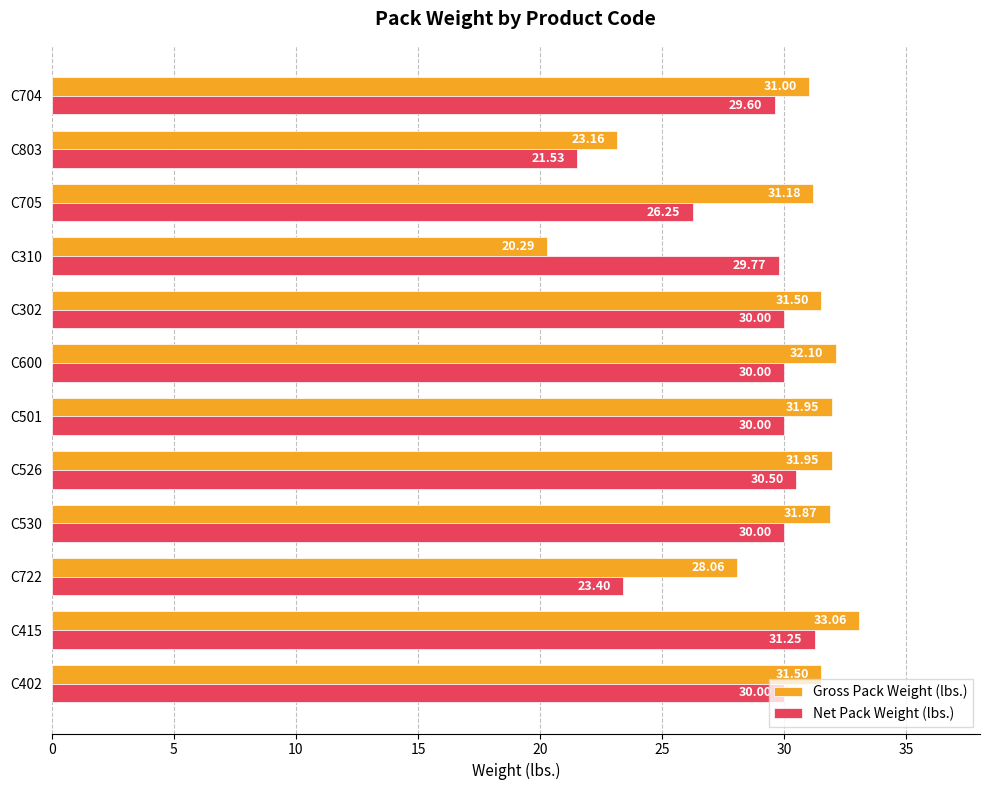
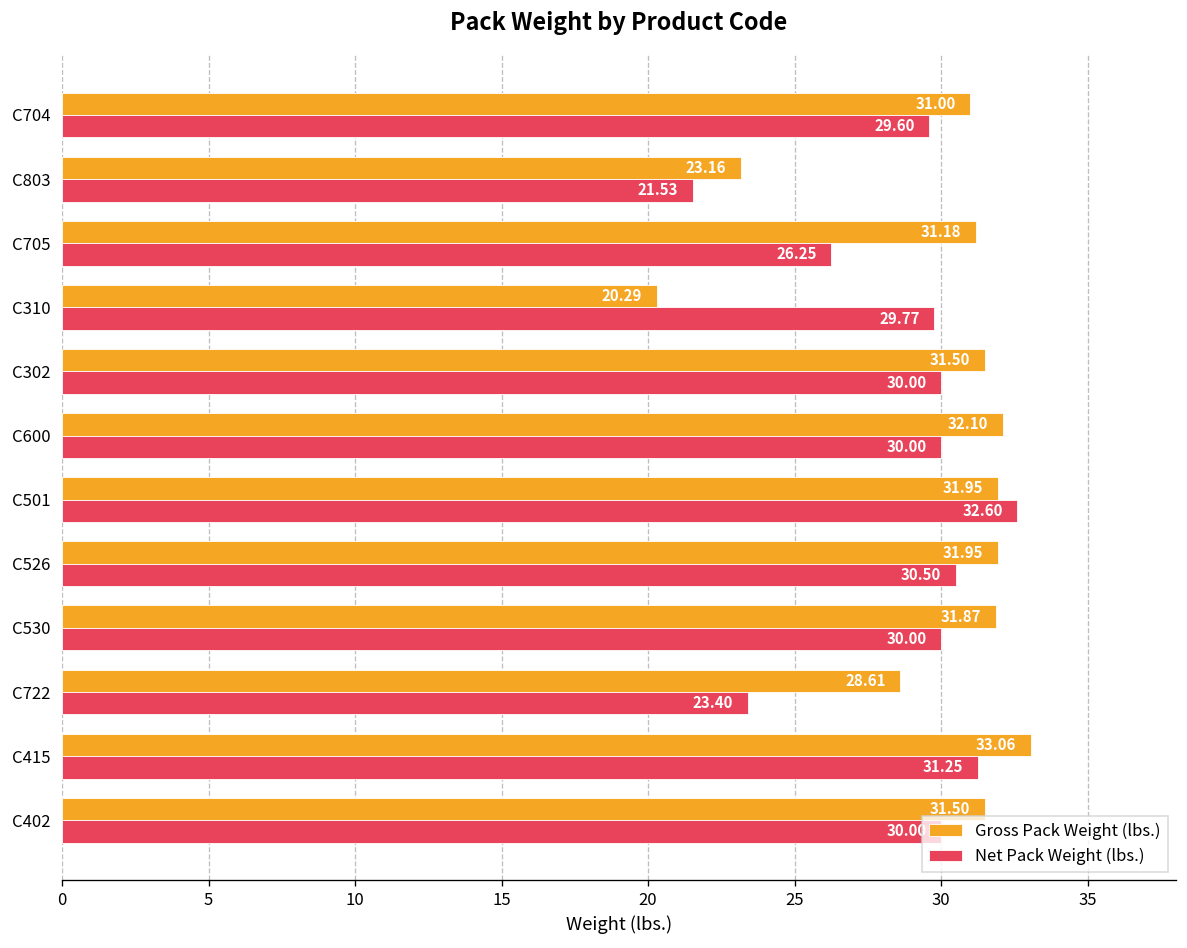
  {
    "Gross Pack Weight (lbs.)": {
      "C704": 31.00,
      "C803": 23.16,
      "C705": 31.18,
      "C310": 20.29,
      "C302": 31.50,
      "C600": 32.10,
      "C501": 31.95,
      "C526": 31.95,
      "C530": 31.87,
-     "C722": 28.06,
+     "C722": 28.61,
      "C415": 33.06
    },
    "Net Pack Weight (lbs.)": {
      "C704": 29.60,
      "C803": 21.53,
      "C705": 26.25,
      "C310": 29.77,
      "C302": 30.00,
      "C600": 30.00,
-     "C501": 30.00,
+     "C501": 32.60,
      "C526": 30.50,
      "C530": 30.00,
      "C722": 23.40,
      "C415": 31.25
    }
  }
